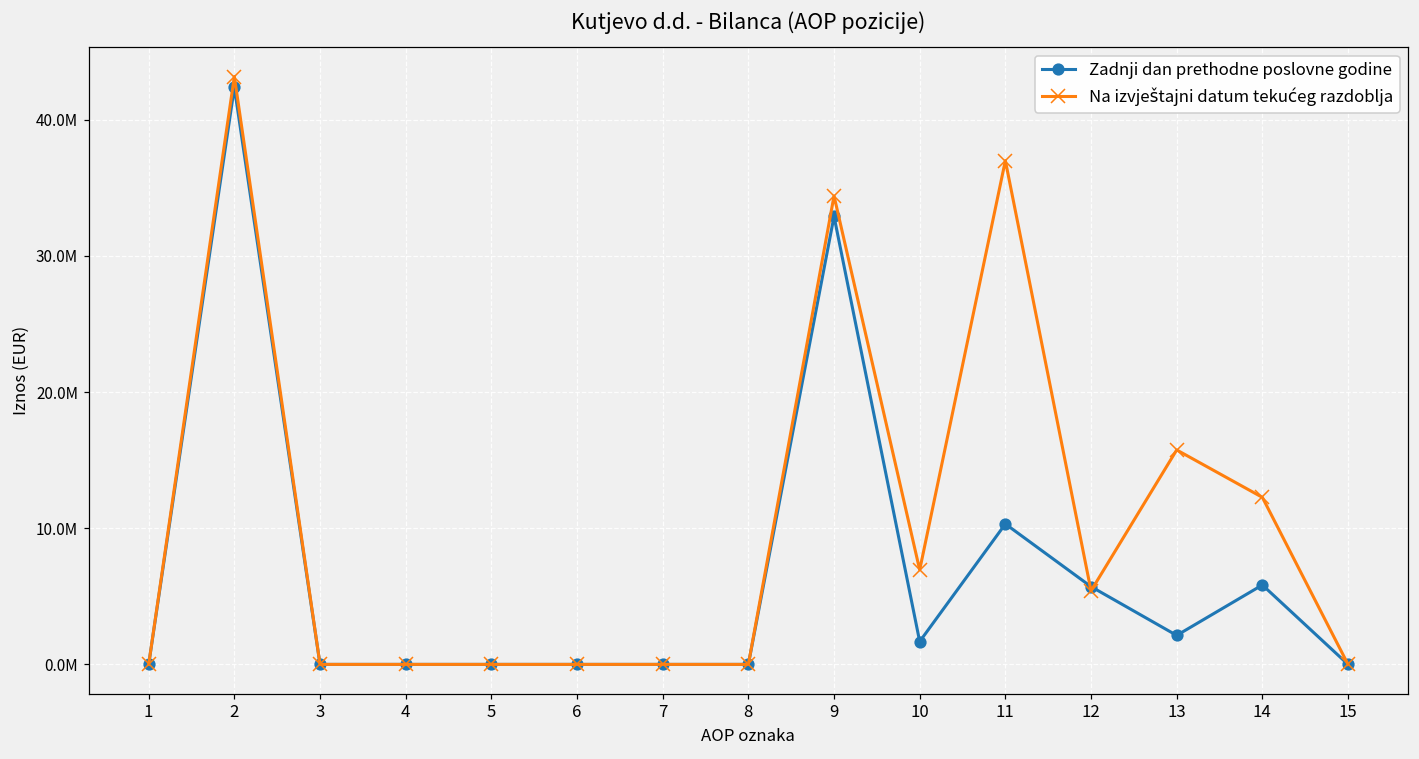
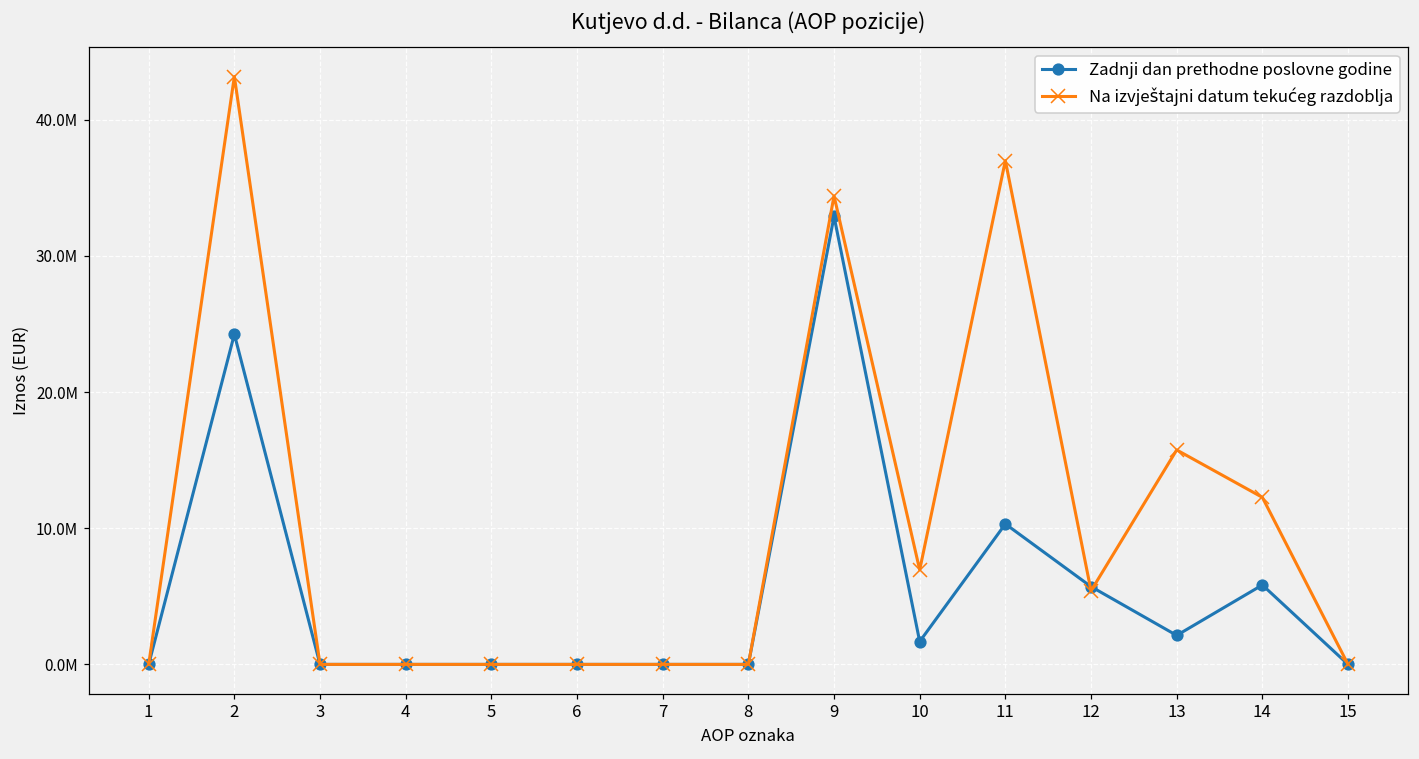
  {
    "Zadnji dan prethodne poslovne godine": {
-     "2": 42400000,
+     "2": 24200000,
      "9": 32900000,
      "10": 1700000,
      "11": 10300000,
      "12": 5700000,
      "13": 2100000,
      "14": 5800000
    },
    "Na izvještajni datum tekućeg razdoblja": {
      "2": 43200000,
      "9": 34400000,
      "10": 6900000,
      "11": 37000000,
      "12": 5400000,
      "13": 15800000,
      "14": 12300000
    }
  }
